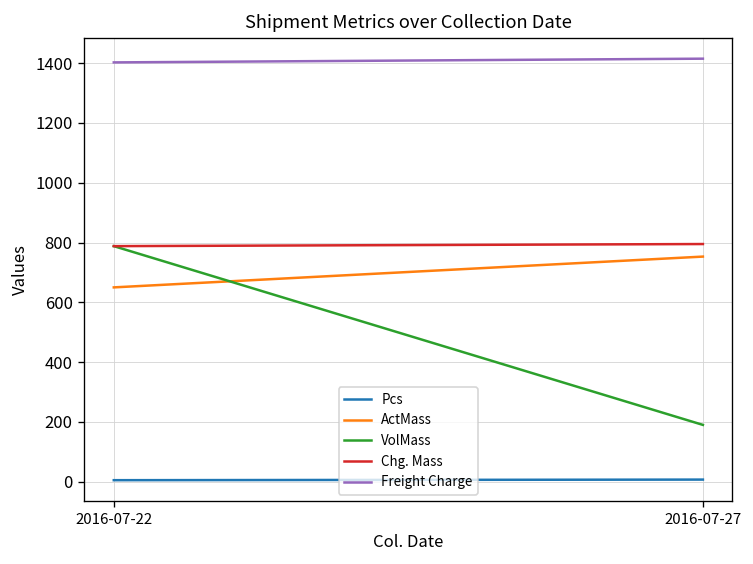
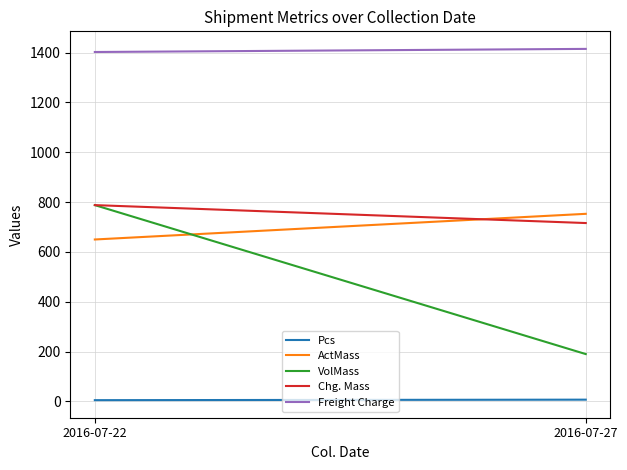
  {
    "Pcs": {
      "2016-07-22": 10,
      "2016-07-27": 10
    },
    "ActMass": {
      "2016-07-22": 650,
      "2016-07-27": 750
    },
    "VolMass": {
      "2016-07-27": 190
    },
    "Chg. Mass": {
-     "2016-07-27": 800
+     "2016-07-27": 720
    },
    "Freight Charge": {
      "2016-07-22": 1400,
      "2016-07-27": 1420
    }
  }
